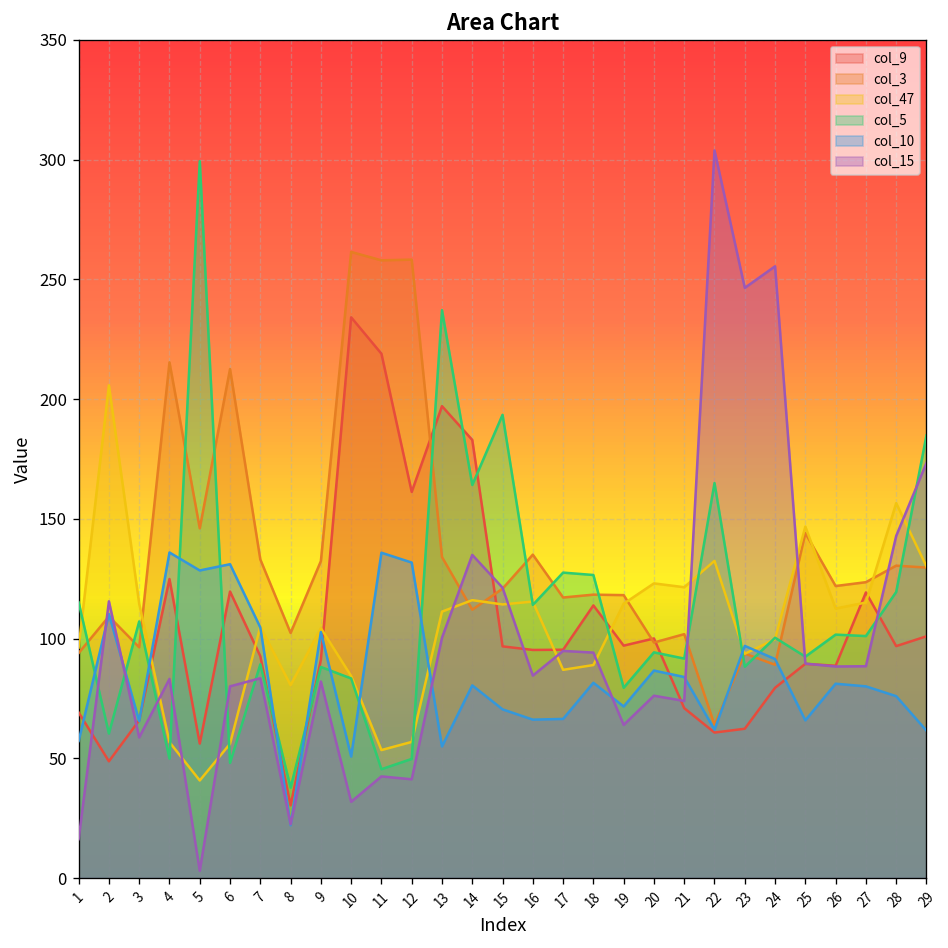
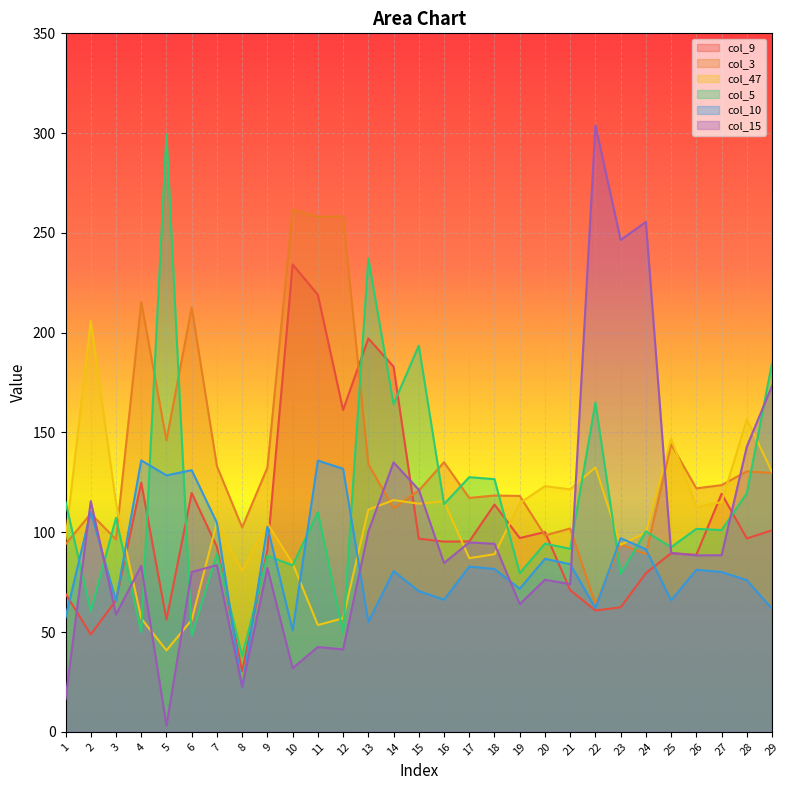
  {
    "col_5": {
      "1": 115,
      "2": 60,
      "3": 107,
      "4": 50,
      "5": 299,
      "6": 48,
      "7": 89,
      "8": 38,
      "9": 88,
-     "11": 46,
+     "11": 110,
      "12": 50,
      "13": 237,
      "14": 164,
      "15": 194,
      "16": 114,
      "17": 128,
      "18": 127,
      "19": 80,
      "20": 94,
      "21": 92,
      "22": 165,
-     "23": 88,
+     "23": 79,
      "25": 93,
      "26": 102,
      "27": 101,
      "28": 120,
      "29": 185
    },
    "col_10": {
      "1": 57,
      "4": 136,
      "5": 129,
      "6": 131,
      "9": 103,
      "10": 51,
      "11": 136,
      "12": 132,
      "13": 55,
      "14": 81,
      "15": 71,
      "16": 66,
-     "17": 67,
+     "17": 83,
      "18": 82,
      "19": 72,
      "20": 87,
      "21": 84,
      "23": 97,
      "24": 92,
      "25": 66,
      "26": 81,
      "27": 80,
      "28": 76,
      "29": 62
    },
    "col_15": {
      "1": 16,
      "2": 116,
      "3": 59,
      "4": 83,
      "5": 3,
      "6": 80,
      "7": 84,
      "9": 82,
      "10": 32,
      "11": 43,
      "12": 41,
      "13": 100,
      "14": 135,
      "16": 85,
      "18": 94,
      "19": 64,
      "20": 76,
      "21": 74,
      "22": 304,
      "23": 247,
      "24": 256,
      "27": 89,
      "28": 143,
      "29": 173
    }
  }
